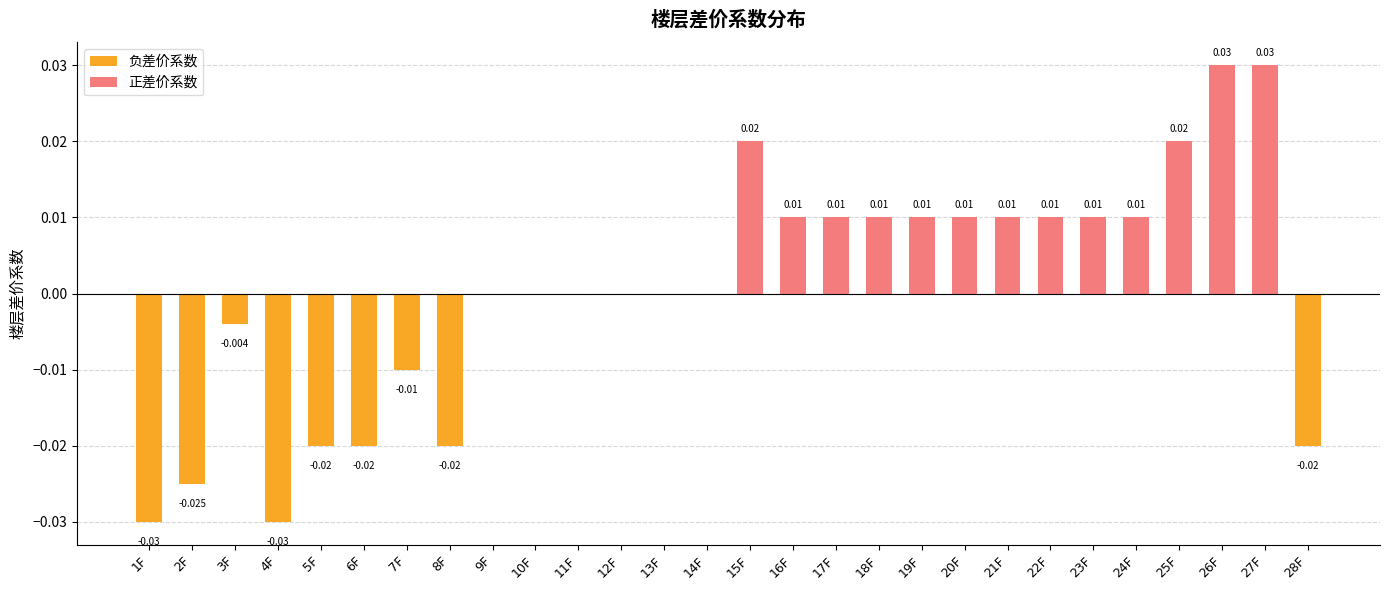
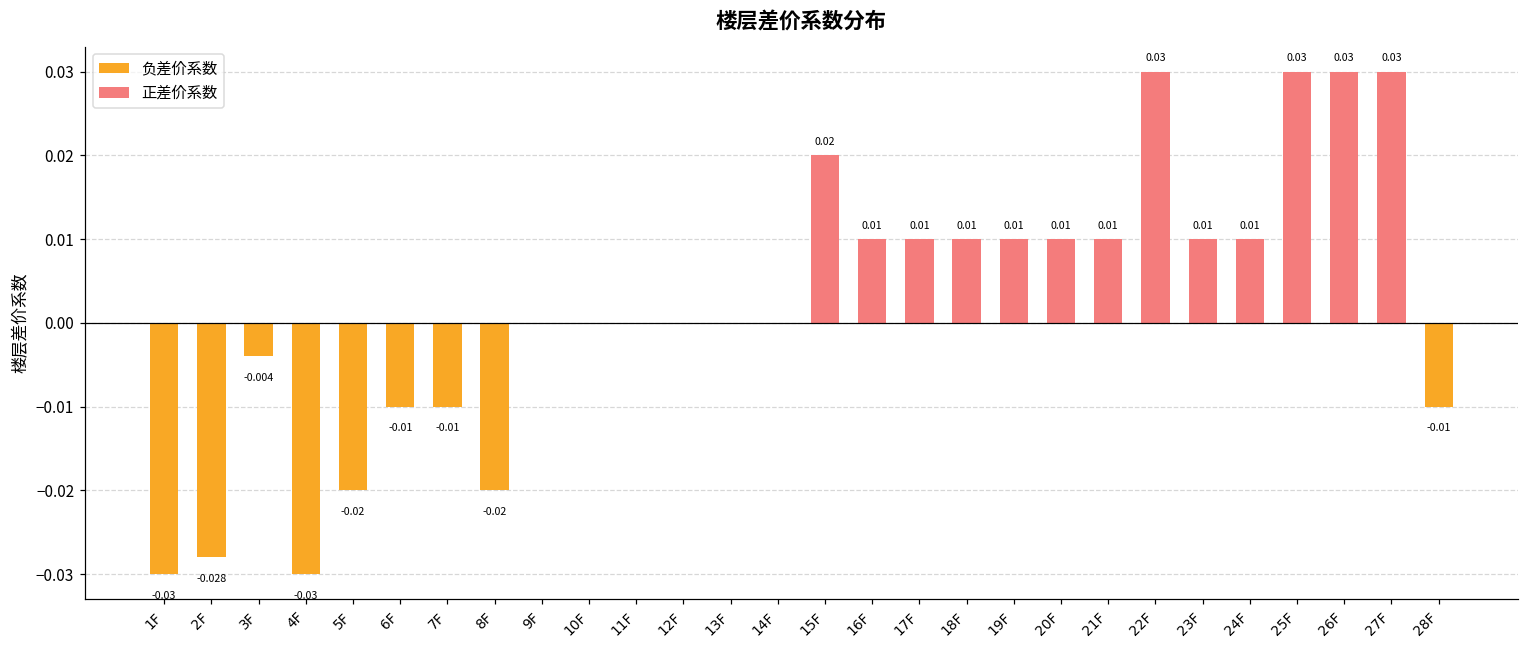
  {
    "负差价系数": {
      "1F": -0.03,
-     "2F": -0.025,
+     "2F": -0.028,
      "3F": -0.004,
      "4F": -0.03,
      "5F": -0.02,
-     "6F": -0.02,
+     "6F": -0.01,
      "7F": -0.01,
      "8F": -0.02,
-     "28F": -0.02
+     "28F": -0.01
    },
    "正差价系数": {
      "15F": 0.02,
      "16F": 0.01,
      "17F": 0.01,
      "18F": 0.01,
      "19F": 0.01,
      "20F": 0.01,
      "21F": 0.01,
-     "22F": 0.01,
+     "22F": 0.03,
      "23F": 0.01,
      "24F": 0.01,
-     "25F": 0.02,
+     "25F": 0.03,
      "26F": 0.03,
      "27F": 0.03
    }
  }
